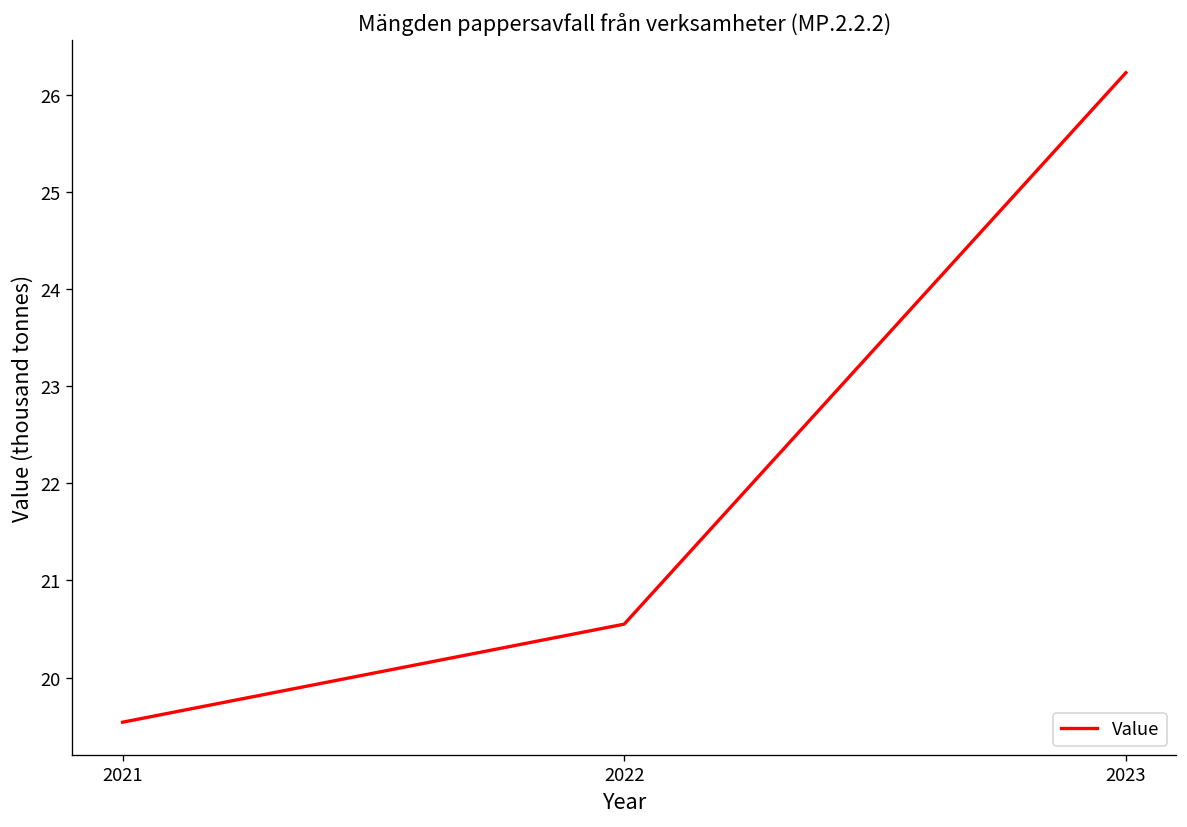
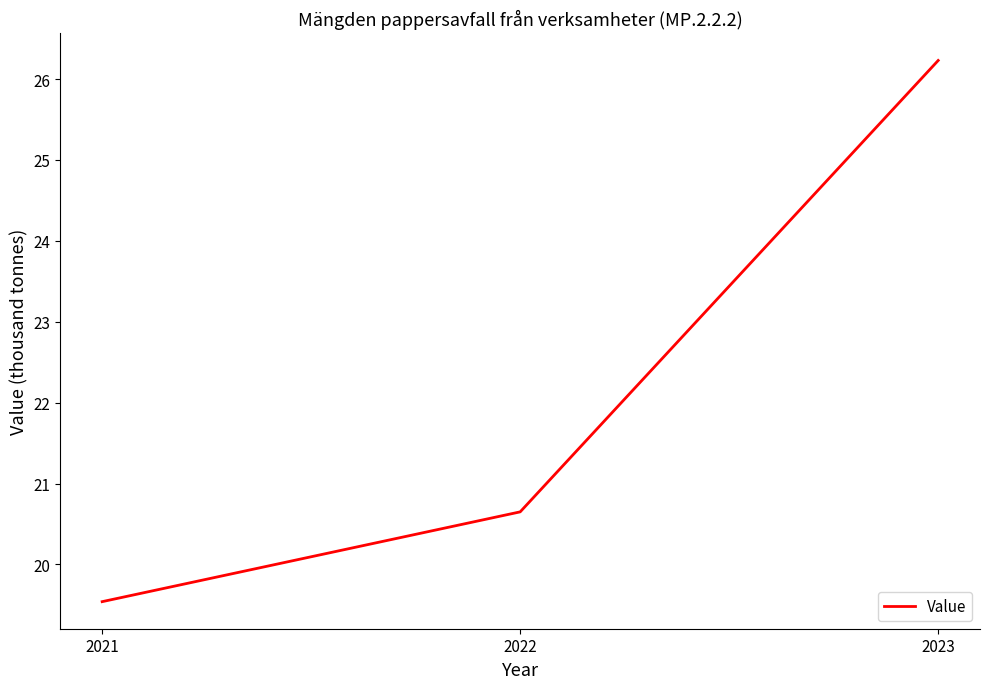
  {
    "2021": 19.5,
-   "2022": 20.6,
+   "2022": 20.7,
    "2023": 26.2
  }
